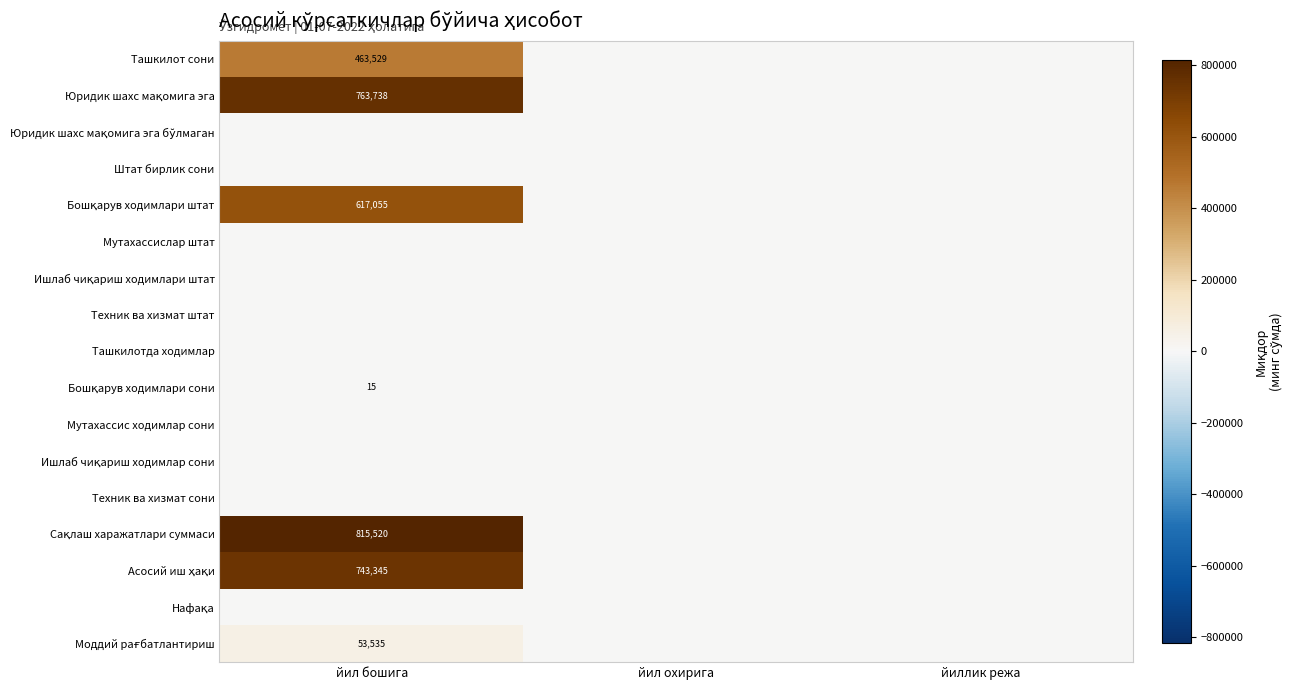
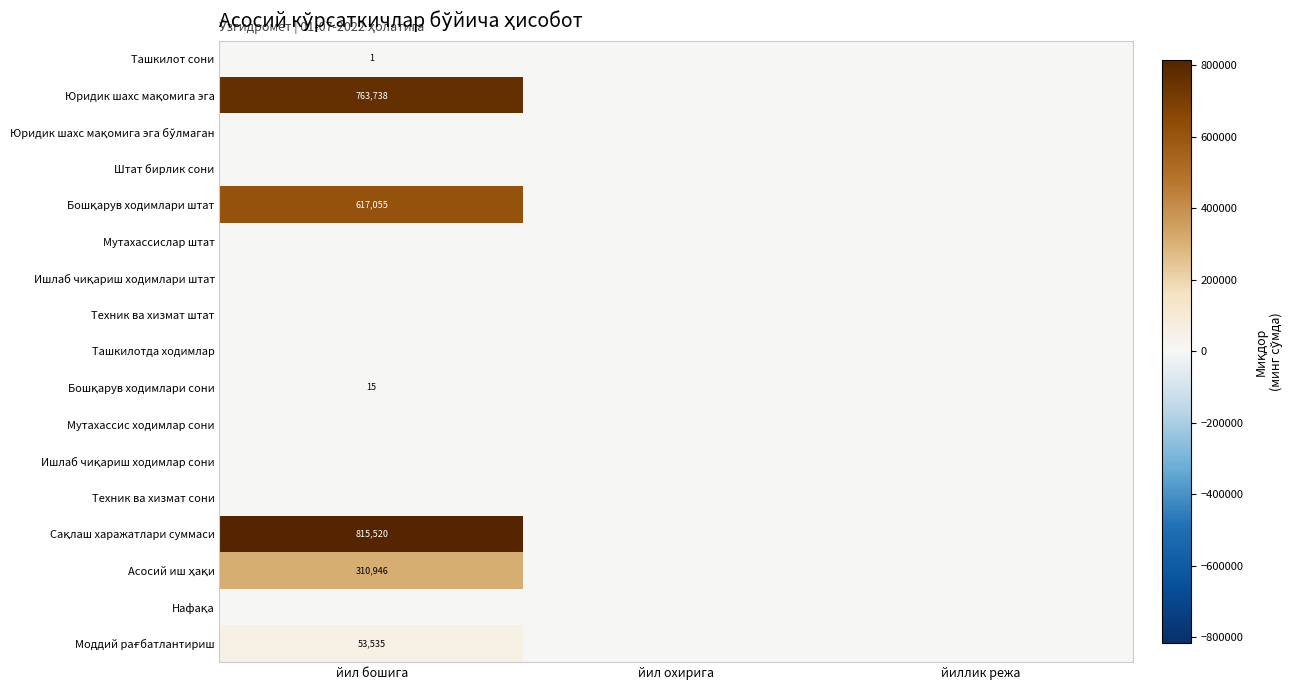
  {
    "Ташкилот сони": {
-     "йил бошига": "463,529"
+     "йил бошига": "1"
    },
    "Юридик шахс мақомига эга": {
      "йил бошига": "763,738"
    },
    "Бошқарув ходимлари штат": {
      "йил бошига": "617,055"
    },
    "Бошқарув ходимлари сони": {
      "йил бошига": "15"
    },
    "Сақлаш харажатлари суммаси": {
      "йил бошига": "815,520"
    },
    "Асосий иш ҳақи": {
-     "йил бошига": "743,345"
+     "йил бошига": "310,946"
    },
    "Моддий рағбатлантириш": {
      "йил бошига": "53,535"
    }
  }
